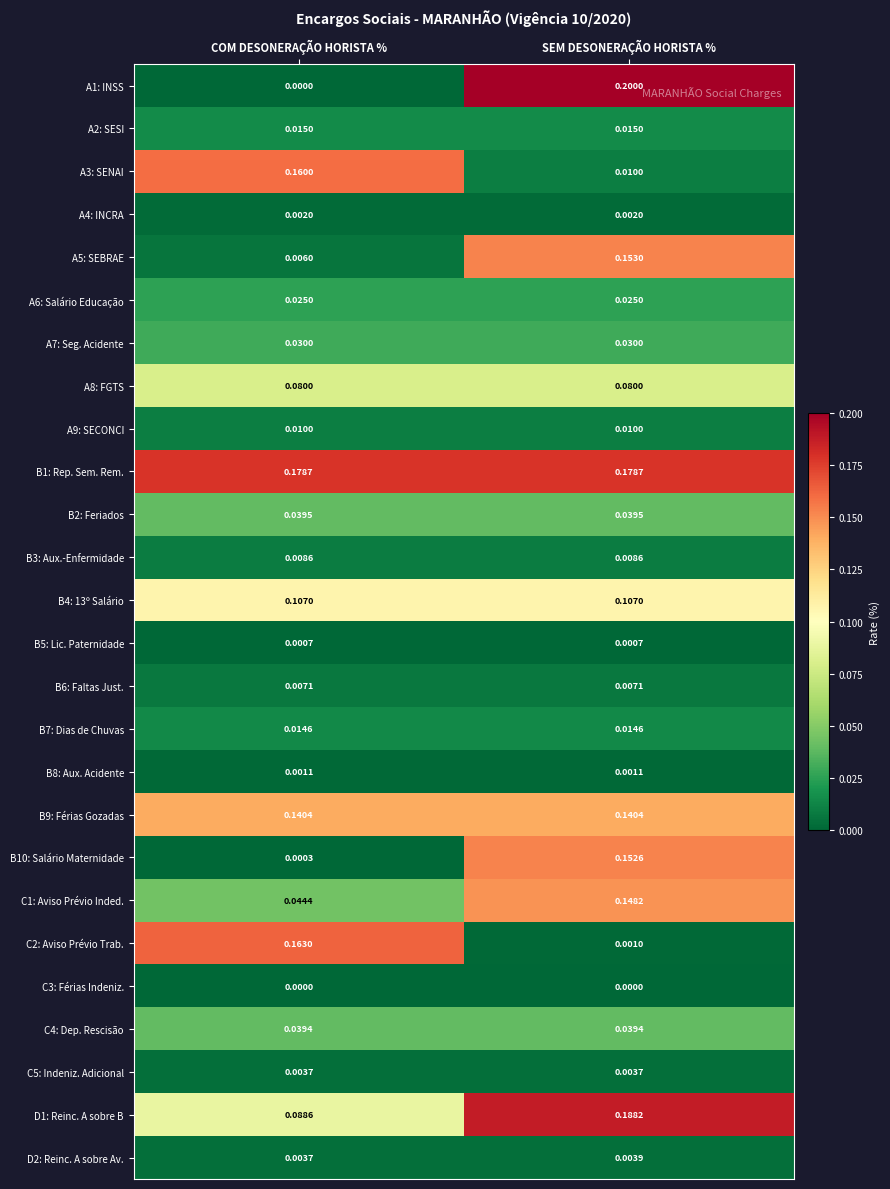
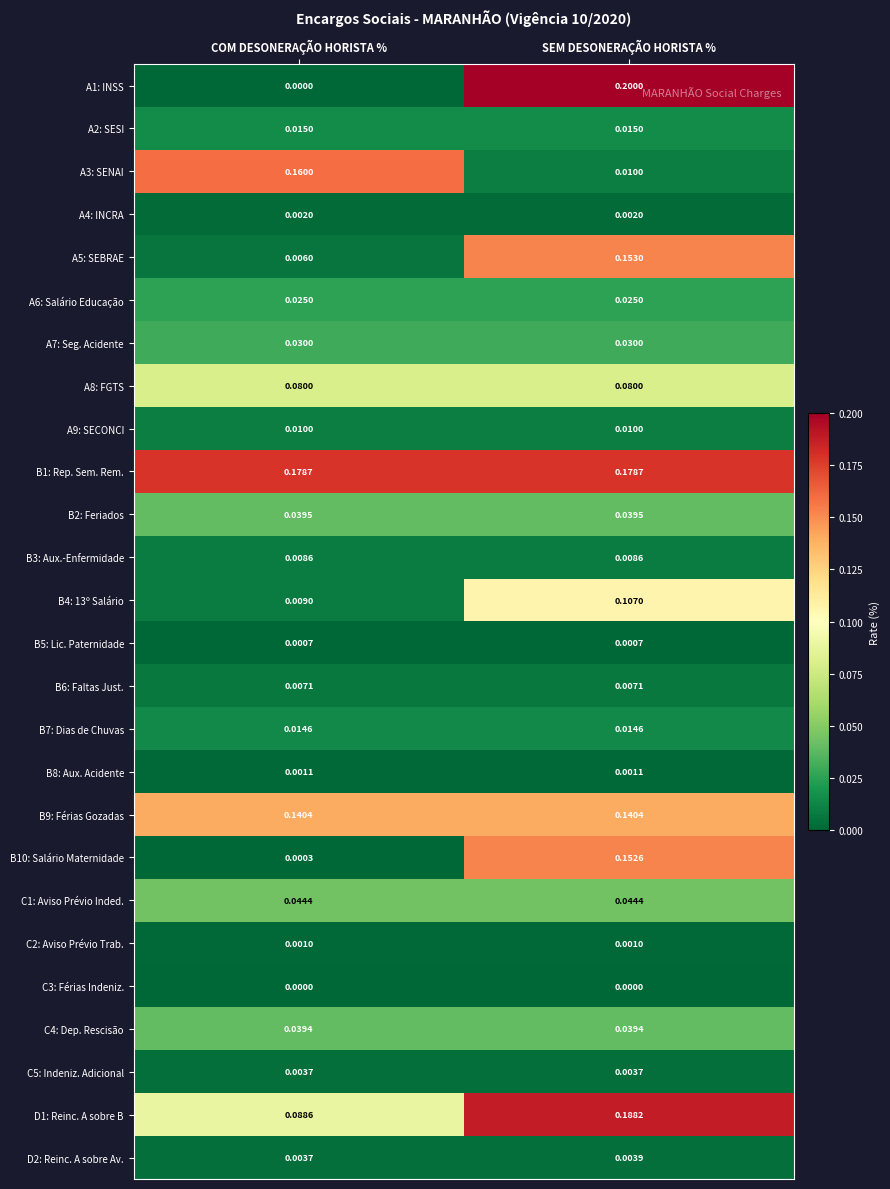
  {
    "A1: INSS": {
      "COM DESONERAÇÃO HORISTA %": 0.0000
    },
    "A2: SESI": {
      "COM DESONERAÇÃO HORISTA %": 0.0150,
      "SEM DESONERAÇÃO HORISTA %": 0.0150
    },
    "A3: SENAI": {
      "COM DESONERAÇÃO HORISTA %": 0.1600,
      "SEM DESONERAÇÃO HORISTA %": 0.0100
    },
    "A4: INCRA": {
      "COM DESONERAÇÃO HORISTA %": 0.0020,
      "SEM DESONERAÇÃO HORISTA %": 0.0020
    },
    "A5: SEBRAE": {
      "COM DESONERAÇÃO HORISTA %": 0.0060,
      "SEM DESONERAÇÃO HORISTA %": 0.1530
    },
    "A6: Salário Educação": {
      "COM DESONERAÇÃO HORISTA %": 0.0250,
      "SEM DESONERAÇÃO HORISTA %": 0.0250
    },
    "A7: Seg. Acidente": {
      "COM DESONERAÇÃO HORISTA %": 0.0300,
      "SEM DESONERAÇÃO HORISTA %": 0.0300
    },
    "A8: FGTS": {
      "COM DESONERAÇÃO HORISTA %": 0.0800,
      "SEM DESONERAÇÃO HORISTA %": 0.0800
    },
    "A9: SECONCI": {
      "COM DESONERAÇÃO HORISTA %": 0.0100,
      "SEM DESONERAÇÃO HORISTA %": 0.0100
    },
    "B1: Rep. Sem. Rem.": {
      "COM DESONERAÇÃO HORISTA %": 0.1787,
      "SEM DESONERAÇÃO HORISTA %": 0.1787
    },
    "B2: Feriados": {
      "COM DESONERAÇÃO HORISTA %": 0.0395,
      "SEM DESONERAÇÃO HORISTA %": 0.0395
    },
    "B3: Aux.-Enfermidade": {
      "COM DESONERAÇÃO HORISTA %": 0.0086,
      "SEM DESONERAÇÃO HORISTA %": 0.0086
    },
    "B4: 13º Salário": {
-     "COM DESONERAÇÃO HORISTA %": 0.1070,
+     "COM DESONERAÇÃO HORISTA %": 0.0090,
      "SEM DESONERAÇÃO HORISTA %": 0.1070
    },
    "B5: Lic. Paternidade": {
      "COM DESONERAÇÃO HORISTA %": 0.0007,
      "SEM DESONERAÇÃO HORISTA %": 0.0007
    },
    "B6: Faltas Just.": {
      "COM DESONERAÇÃO HORISTA %": 0.0071,
      "SEM DESONERAÇÃO HORISTA %": 0.0071
    },
    "B7: Dias de Chuvas": {
      "COM DESONERAÇÃO HORISTA %": 0.0146,
      "SEM DESONERAÇÃO HORISTA %": 0.0146
    },
    "B8: Aux. Acidente": {
      "COM DESONERAÇÃO HORISTA %": 0.0011,
      "SEM DESONERAÇÃO HORISTA %": 0.0011
    },
    "B9: Férias Gozadas": {
      "COM DESONERAÇÃO HORISTA %": 0.1404,
      "SEM DESONERAÇÃO HORISTA %": 0.1404
    },
    "B10: Salário Maternidade": {
      "COM DESONERAÇÃO HORISTA %": 0.0003,
      "SEM DESONERAÇÃO HORISTA %": 0.1526
    },
    "C1: Aviso Prévio Inded.": {
      "COM DESONERAÇÃO HORISTA %": 0.0444,
-     "SEM DESONERAÇÃO HORISTA %": 0.1482
+     "SEM DESONERAÇÃO HORISTA %": 0.0444
    },
    "C2: Aviso Prévio Trab.": {
-     "COM DESONERAÇÃO HORISTA %": 0.1630,
+     "COM DESONERAÇÃO HORISTA %": 0.0010,
      "SEM DESONERAÇÃO HORISTA %": 0.0010
    },
    "C3: Férias Indeniz.": {
      "COM DESONERAÇÃO HORISTA %": 0.0000,
      "SEM DESONERAÇÃO HORISTA %": 0.0000
    },
    "C4: Dep. Rescisão": {
      "COM DESONERAÇÃO HORISTA %": 0.0394,
      "SEM DESONERAÇÃO HORISTA %": 0.0394
    },
    "C5: Indeniz. Adicional": {
      "COM DESONERAÇÃO HORISTA %": 0.0037,
      "SEM DESONERAÇÃO HORISTA %": 0.0037
    },
    "D1: Reinc. A sobre B": {
      "COM DESONERAÇÃO HORISTA %": 0.0886,
      "SEM DESONERAÇÃO HORISTA %": 0.1882
    },
    "D2: Reinc. A sobre Av.": {
      "COM DESONERAÇÃO HORISTA %": 0.0037,
      "SEM DESONERAÇÃO HORISTA %": 0.0039
    }
  }
